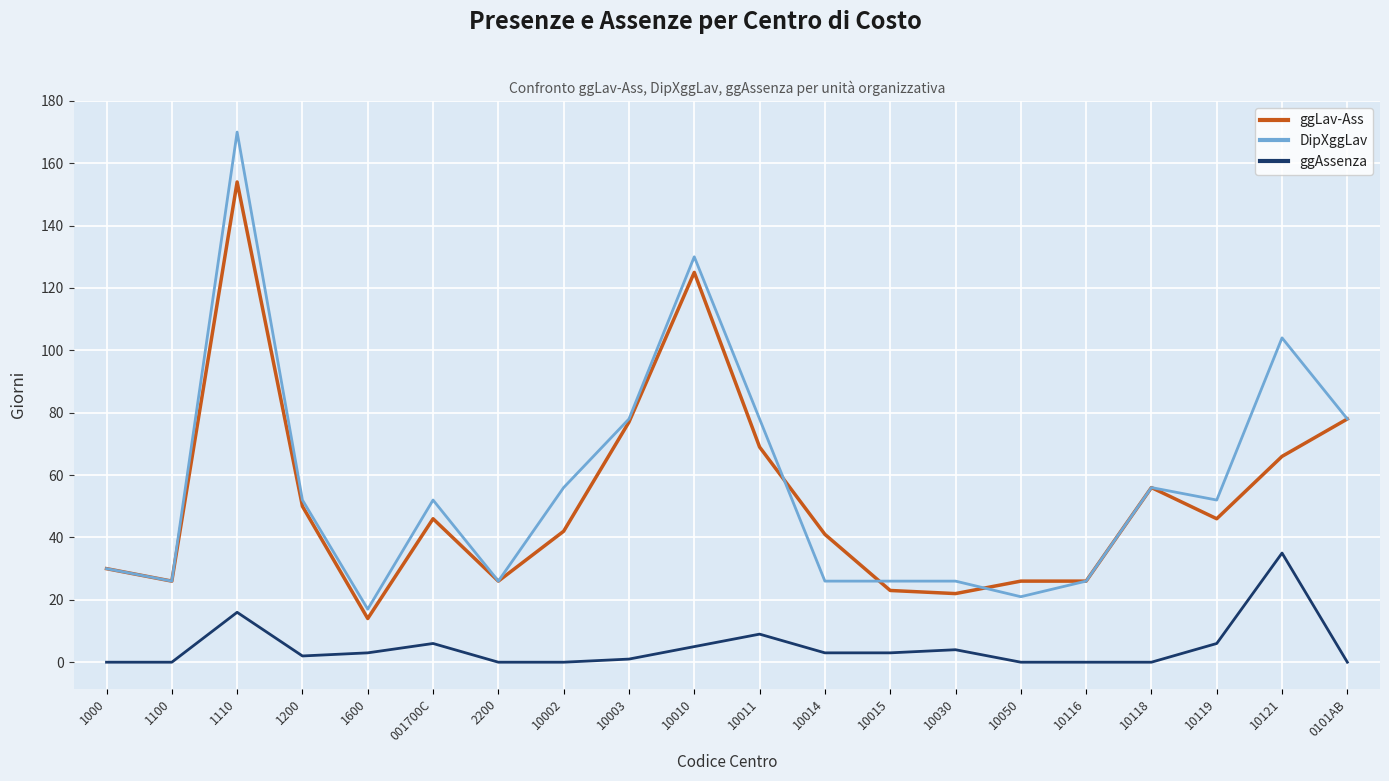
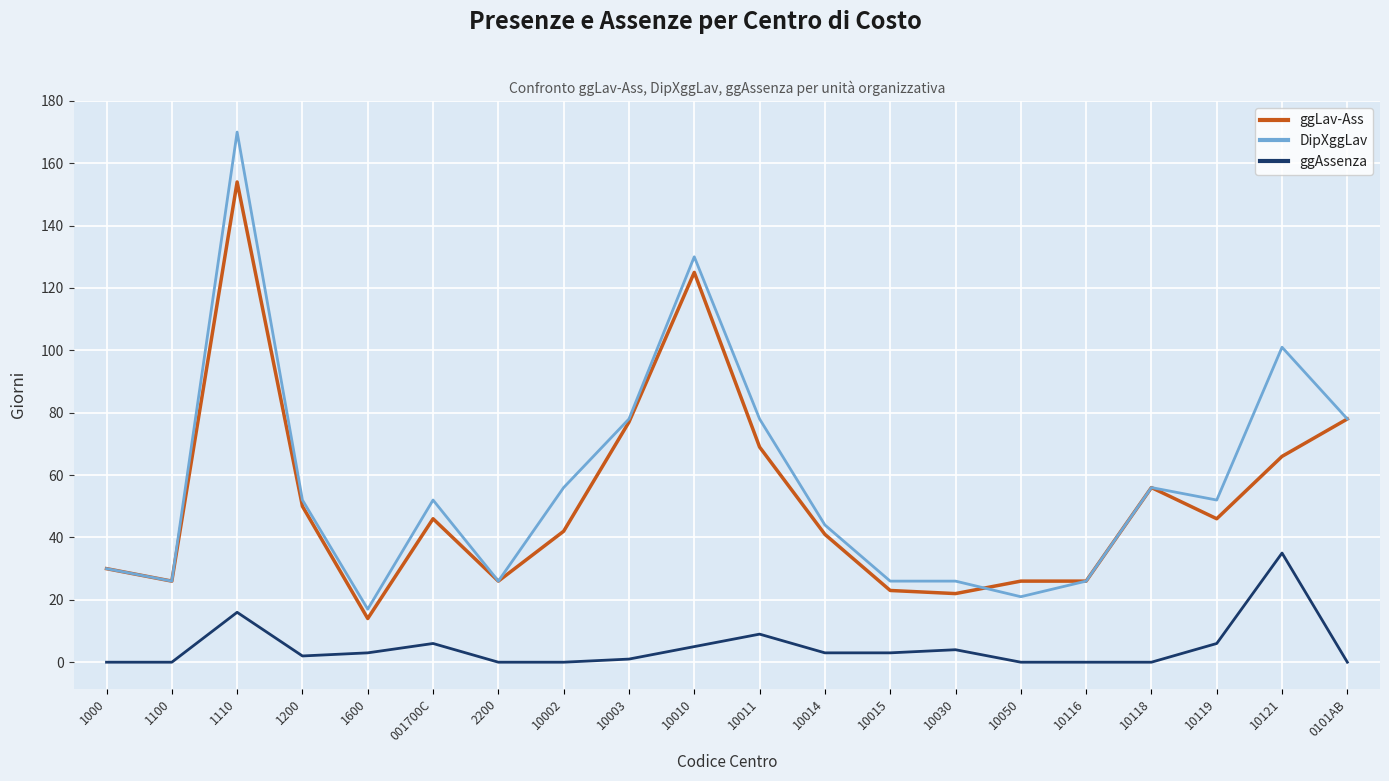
  {
    "ggLav-Ass": {
      "1110": 154,
      "1200": 50,
      "1600": 14,
      "001700C": 46,
      "10002": 42,
      "10003": 77,
      "10010": 125,
      "10011": 69,
      "10014": 41,
      "10015": 23,
      "10030": 22,
      "10050": 26,
      "10119": 46,
      "10121": 66
    },
    "DipXggLav": {
      "1110": 170,
      "1200": 52,
      "1600": 17,
      "001700C": 52,
      "10002": 56,
      "10003": 78,
      "10010": 130,
      "10011": 78,
-     "10014": 26,
+     "10014": 44,
      "10015": 26,
      "10030": 26,
      "10050": 21,
      "10119": 52,
-     "10121": 104
+     "10121": 101
    },
    "ggAssenza": {
      "1000": 0,
      "1100": 0,
      "1110": 16,
      "1200": 2,
      "1600": 3,
      "001700C": 6,
      "2200": 0,
      "10002": 0,
      "10003": 1,
      "10010": 5,
      "10011": 9,
      "10014": 3,
      "10015": 3,
      "10030": 4,
      "10050": 0,
      "10116": 0,
      "10118": 0,
      "10119": 6,
      "10121": 35,
      "0101AB": 0
    }
  }
